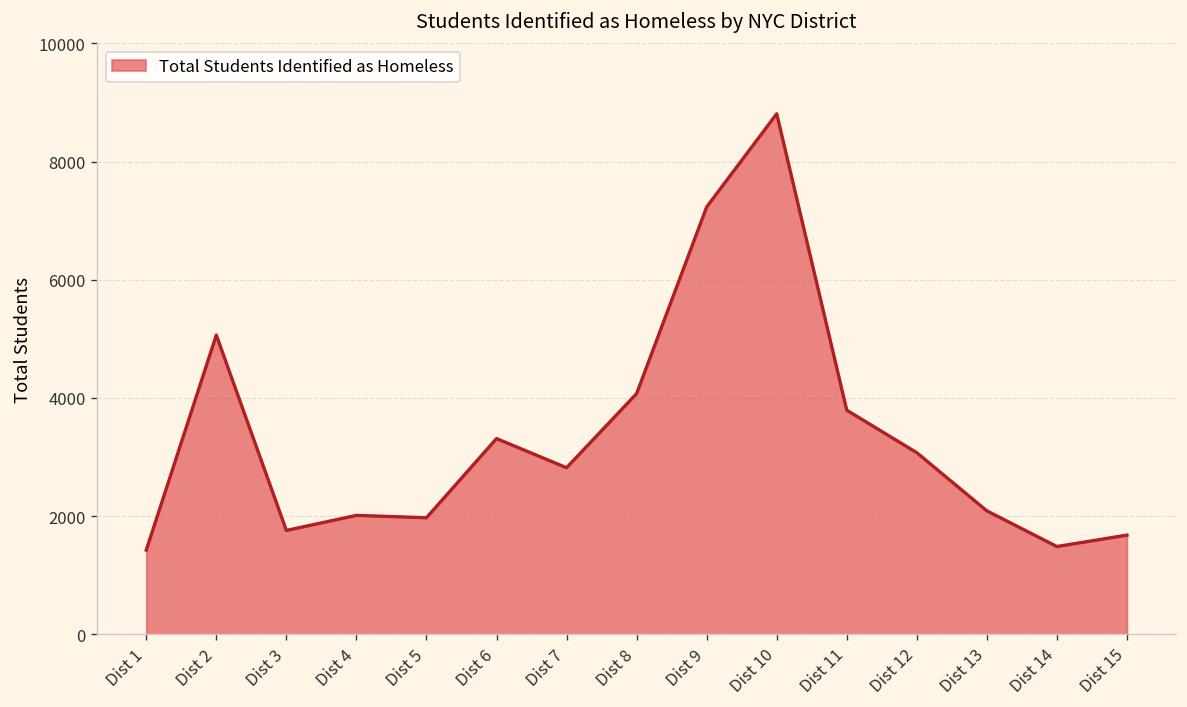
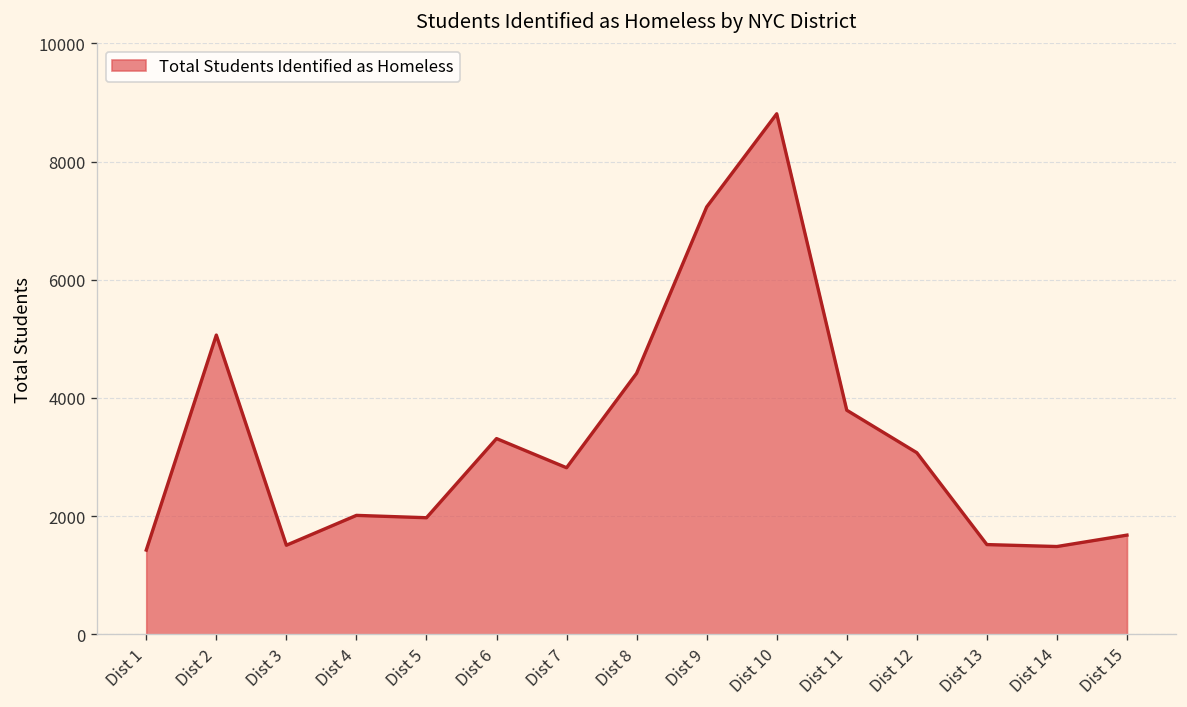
  {
    "Dist 1": 1400,
    "Dist 2": 5100,
-   "Dist 3": 1800,
+   "Dist 3": 1500,
    "Dist 4": 2000,
    "Dist 5": 2000,
    "Dist 6": 3300,
    "Dist 7": 2800,
-   "Dist 8": 4100,
+   "Dist 8": 4400,
    "Dist 9": 7200,
    "Dist 10": 8800,
    "Dist 11": 3800,
    "Dist 12": 3100,
-   "Dist 13": 2100,
+   "Dist 13": 1500,
    "Dist 14": 1500,
    "Dist 15": 1700
  }
